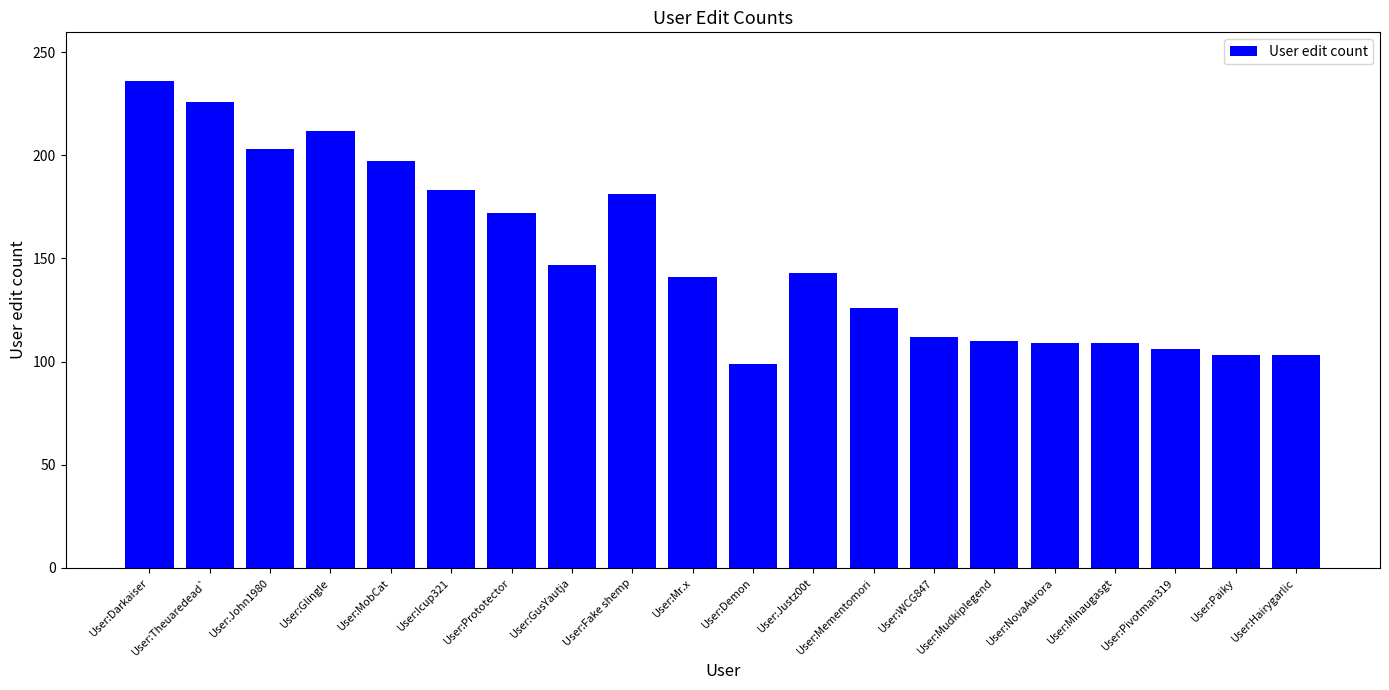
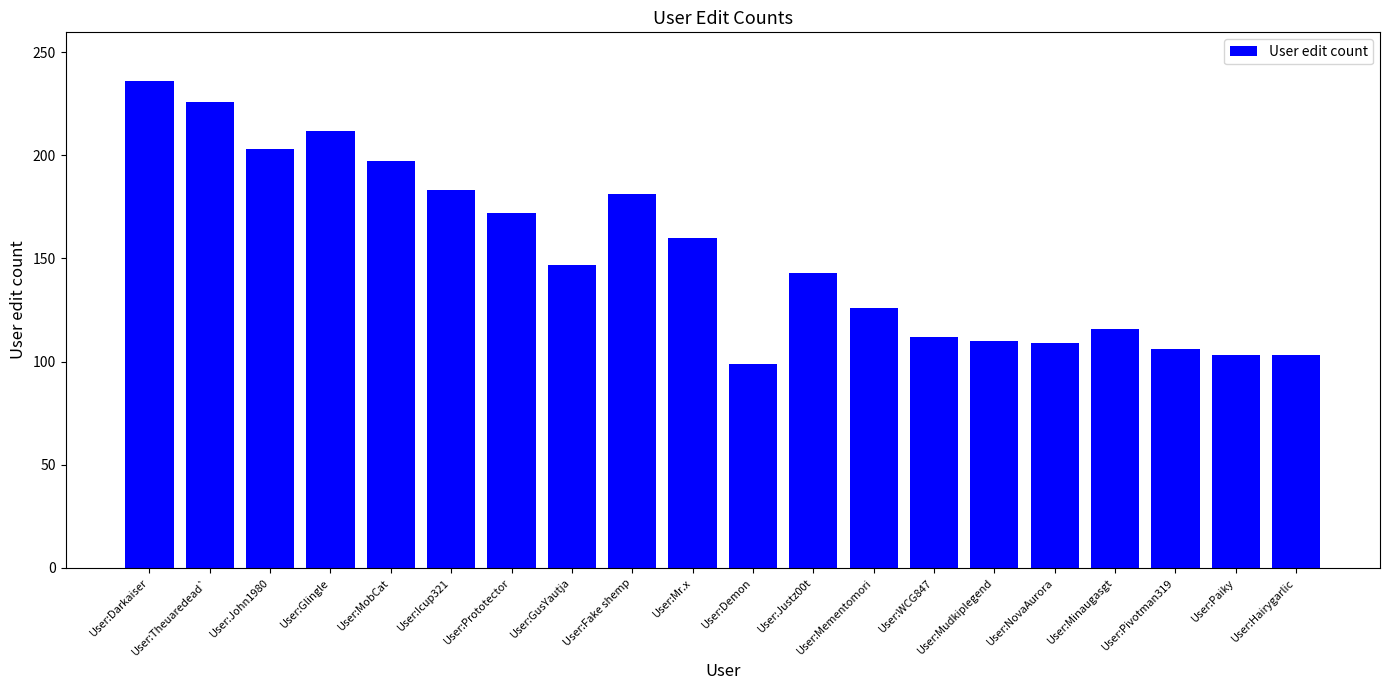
  {
    "User:Darkaiser": 236,
    "User:Theuaredead`": 226,
    "User:John1980": 203,
    "User:Glingle": 212,
    "User:MobCat": 197,
    "User:Icup321": 183,
    "User:Prototector": 172,
    "User:GusYautja": 147,
    "User:Fake shemp": 181,
-   "User:Mr.x": 141,
+   "User:Mr.x": 160,
    "User:Demon": 99,
    "User:Justz00t": 143,
    "User:Mementomori": 126,
    "User:WCG847": 112,
    "User:Mudkiplegend": 110,
    "User:NovaAurora": 109,
-   "User:Minaugasgt": 109,
+   "User:Minaugasgt": 116,
    "User:Pivotman319": 106,
    "User:Paiky": 103,
    "User:Hairygarlic": 103
  }
